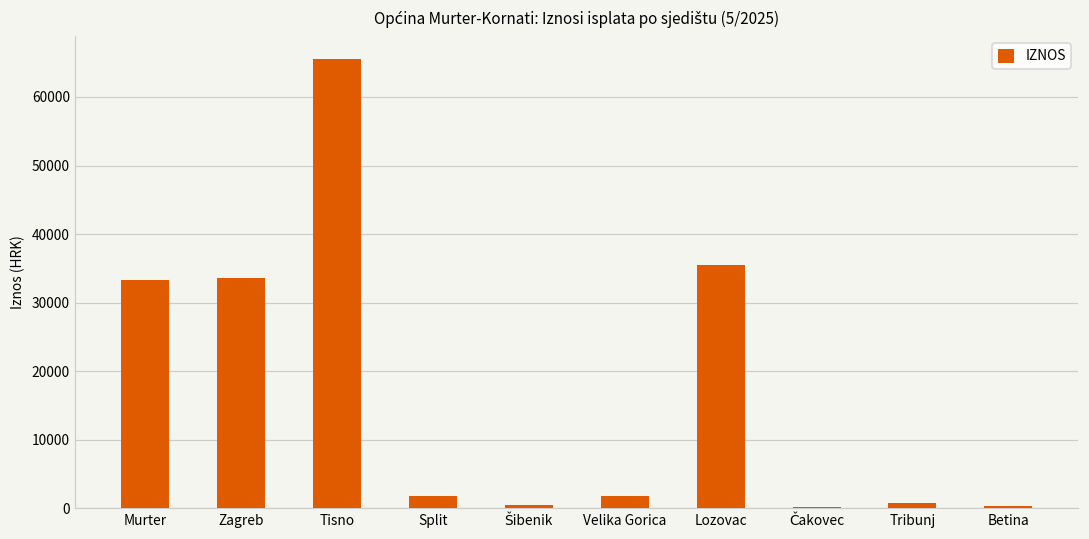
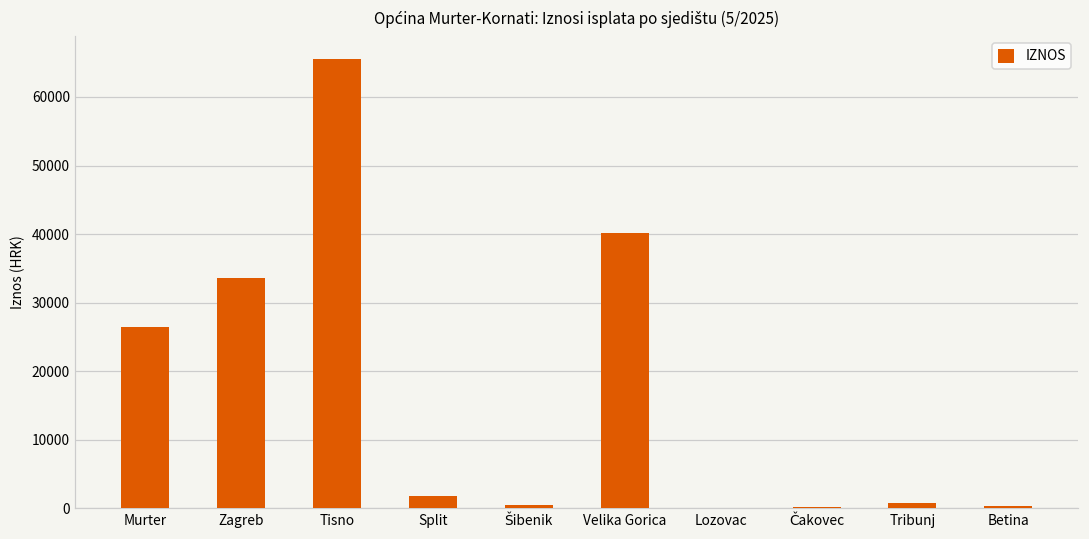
  {
-   "Murter": 33000,
+   "Murter": 26000,
    "Zagreb": 34000,
    "Tisno": 66000,
    "Split": 2000,
    "Šibenik": 1000,
-   "Velika Gorica": 2000,
-   "Lozovac": 36000,
+   "Velika Gorica": 40000,
+   "Lozovac": 0,
    "Tribunj": 1000
  }
